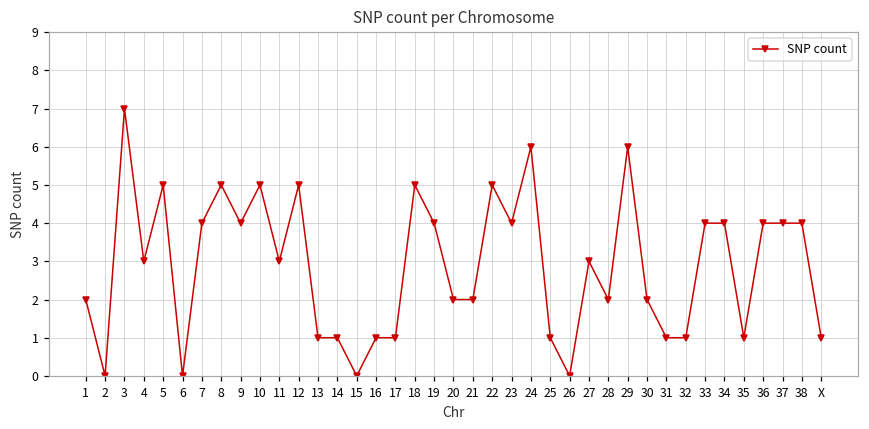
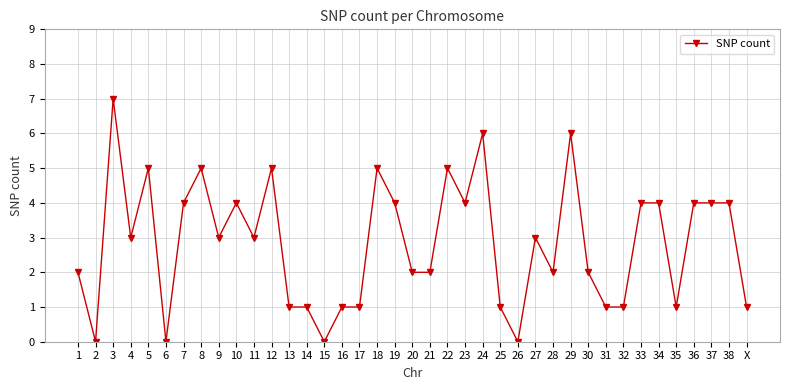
  {
    "1": 2,
    "2": 0,
    "3": 7,
    "4": 3,
    "5": 5,
    "6": 0,
    "7": 4,
    "8": 5,
-   "9": 4,
-   "10": 5,
+   "9": 3,
+   "10": 4,
    "11": 3,
    "12": 5,
    "13": 1,
    "14": 1,
    "15": 0,
    "16": 1,
    "17": 1,
    "18": 5,
    "19": 4,
    "20": 2,
    "21": 2,
    "22": 5,
    "23": 4,
    "24": 6,
    "25": 1,
    "26": 0,
    "27": 3,
    "28": 2,
    "29": 6,
    "30": 2,
    "31": 1,
    "32": 1,
    "33": 4,
    "34": 4,
    "35": 1,
    "36": 4,
    "37": 4,
    "38": 4,
    "X": 1
  }
